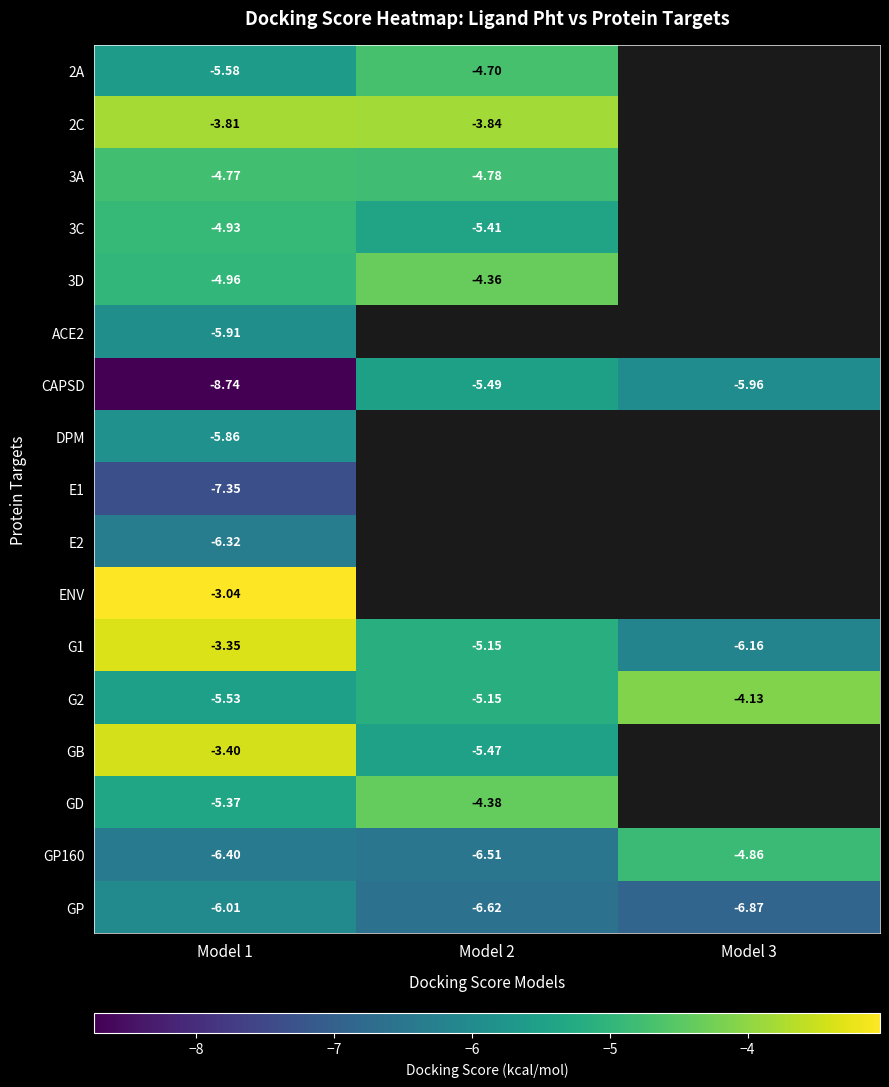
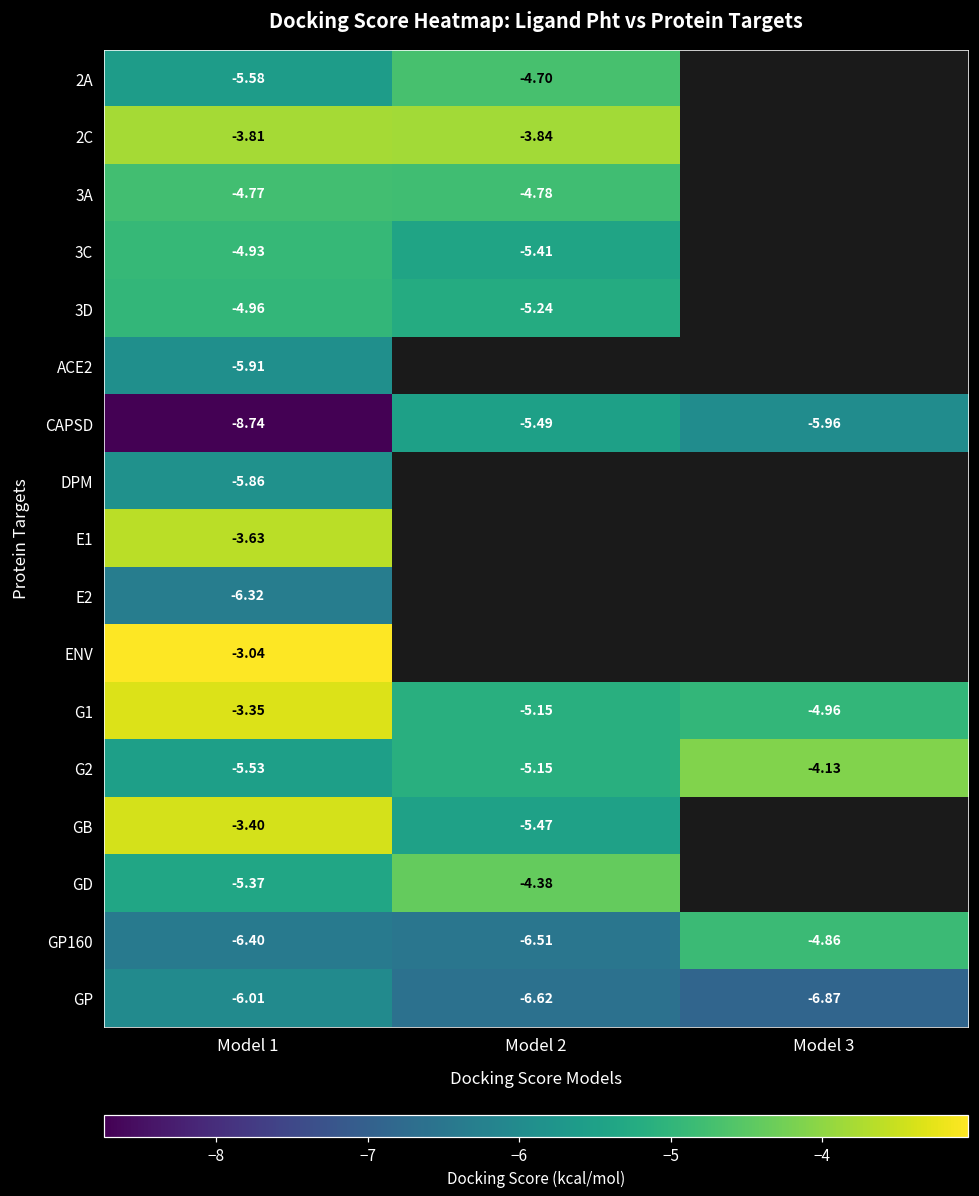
  {
    "2A": {
      "Model 1": -5.58,
      "Model 2": -4.70
    },
    "2C": {
      "Model 1": -3.81,
      "Model 2": -3.84
    },
    "3A": {
      "Model 1": -4.77,
      "Model 2": -4.78
    },
    "3C": {
      "Model 1": -4.93,
      "Model 2": -5.41
    },
    "3D": {
      "Model 1": -4.96,
-     "Model 2": -4.36
+     "Model 2": -5.24
    },
    "ACE2": {
      "Model 1": -5.91
    },
    "CAPSD": {
      "Model 1": -8.74,
      "Model 2": -5.49,
      "Model 3": -5.96
    },
    "DPM": {
      "Model 1": -5.86
    },
    "E1": {
-     "Model 1": -7.35
+     "Model 1": -3.63
    },
    "E2": {
      "Model 1": -6.32
    },
    "ENV": {
      "Model 1": -3.04
    },
    "G1": {
      "Model 1": -3.35,
      "Model 2": -5.15,
-     "Model 3": -6.16
+     "Model 3": -4.96
    },
    "G2": {
      "Model 1": -5.53,
      "Model 2": -5.15,
      "Model 3": -4.13
    },
    "GB": {
      "Model 1": -3.40,
      "Model 2": -5.47
    },
    "GD": {
      "Model 1": -5.37,
      "Model 2": -4.38
    },
    "GP160": {
      "Model 1": -6.40,
      "Model 2": -6.51,
      "Model 3": -4.86
    },
    "GP": {
      "Model 1": -6.01,
      "Model 2": -6.62,
      "Model 3": -6.87
    }
  }
